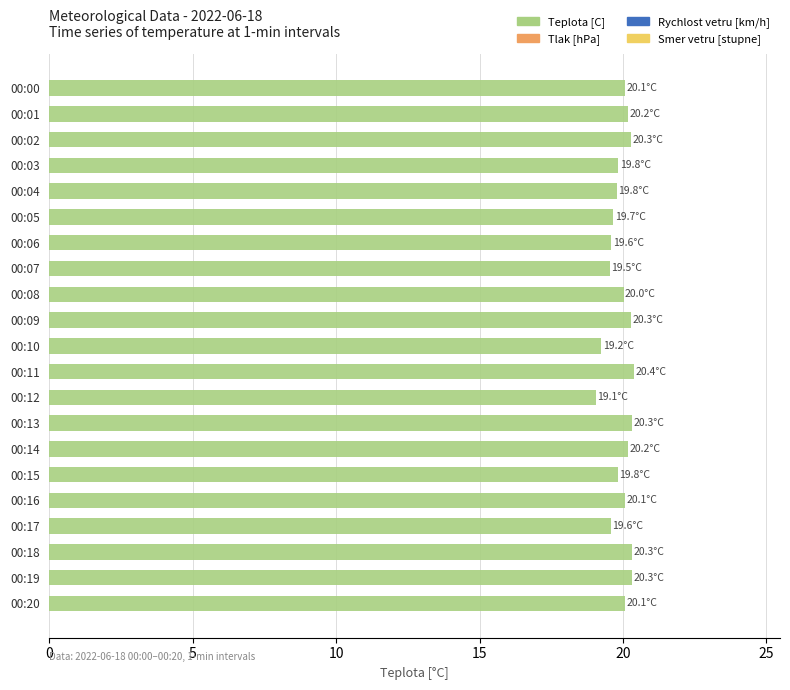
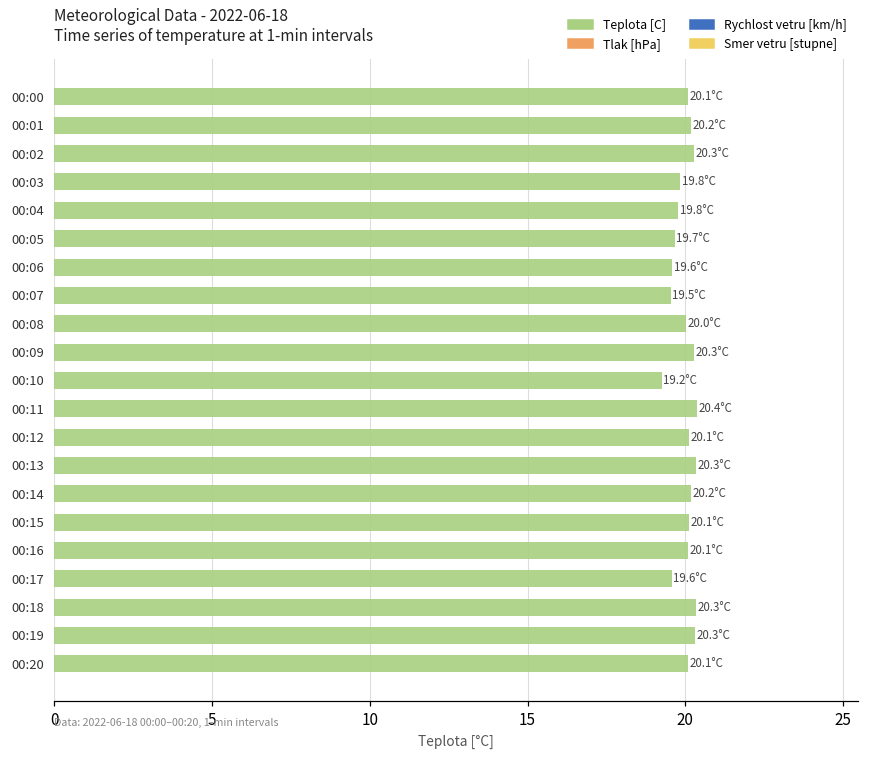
  {
    "00:00": "20.1°C",
    "00:01": "20.2°C",
    "00:02": "20.3°C",
    "00:03": "19.8°C",
    "00:04": "19.8°C",
    "00:05": "19.7°C",
    "00:06": "19.6°C",
    "00:07": "19.5°C",
    "00:08": "20.0°C",
    "00:09": "20.3°C",
    "00:10": "19.2°C",
    "00:11": "20.4°C",
-   "00:12": "19.1°C",
+   "00:12": "20.1°C",
    "00:13": "20.3°C",
    "00:14": "20.2°C",
-   "00:15": "19.8°C",
+   "00:15": "20.1°C",
    "00:16": "20.1°C",
    "00:17": "19.6°C",
    "00:18": "20.3°C",
    "00:19": "20.3°C",
    "00:20": "20.1°C"
  }
